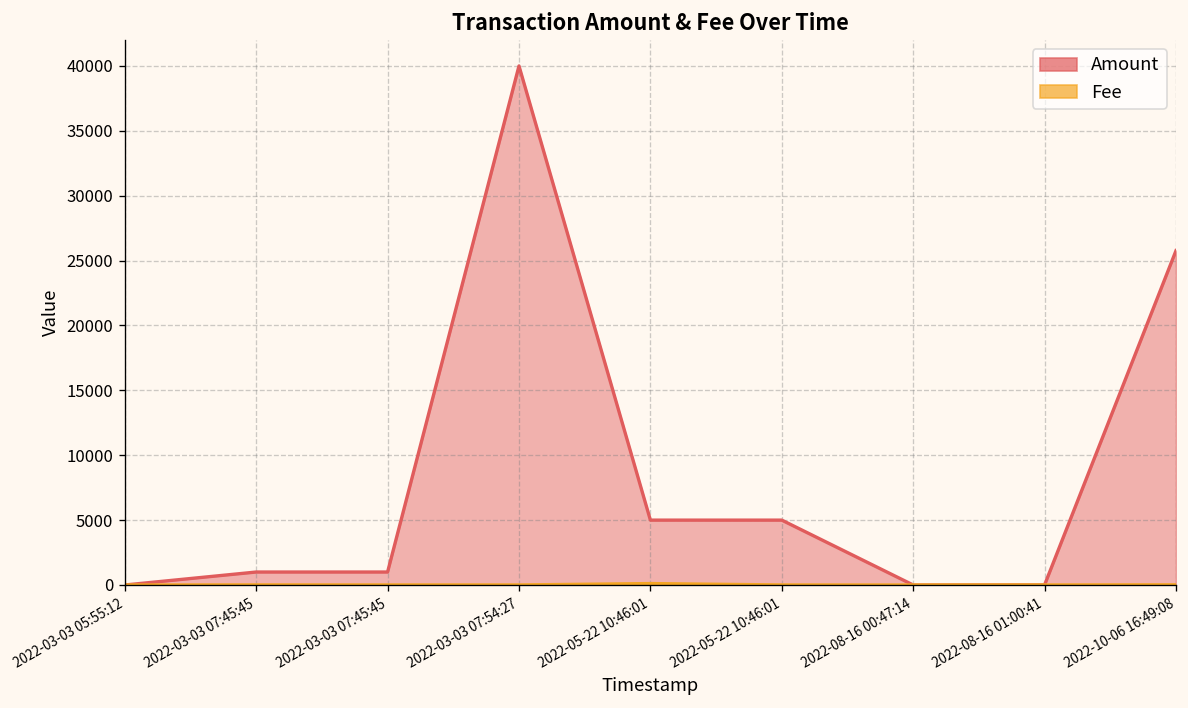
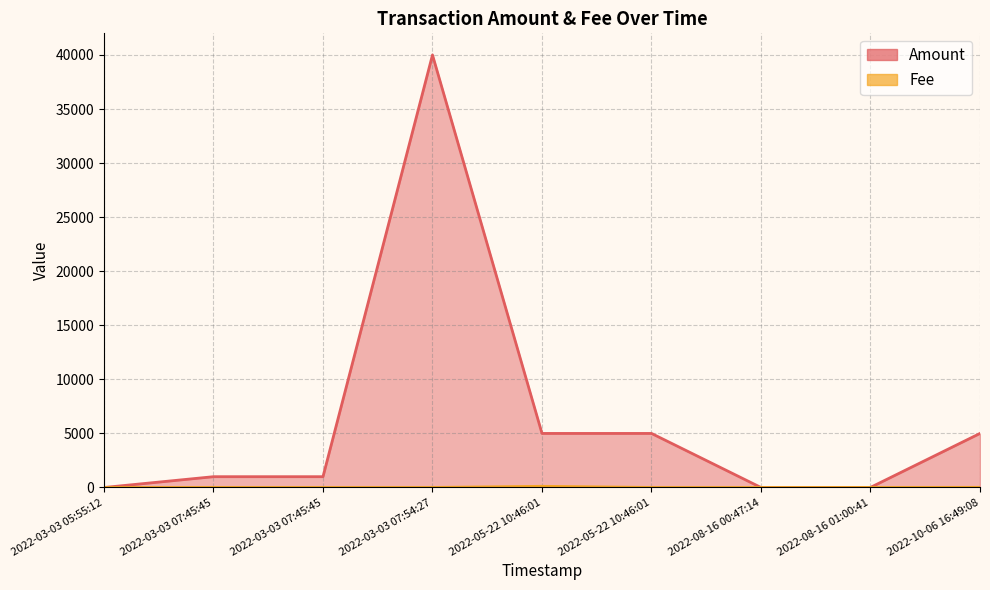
  {
    "Amount": {
      "2022-03-03 07:54:27": 40000,
-     "2022-10-06 16:49:08": 25800
+     "2022-10-06 16:49:08": 5000
    },
    "Fee": {
      "2022-03-03 07:54:27": 0,
      "2022-10-06 16:49:08": 0
    }
  }
